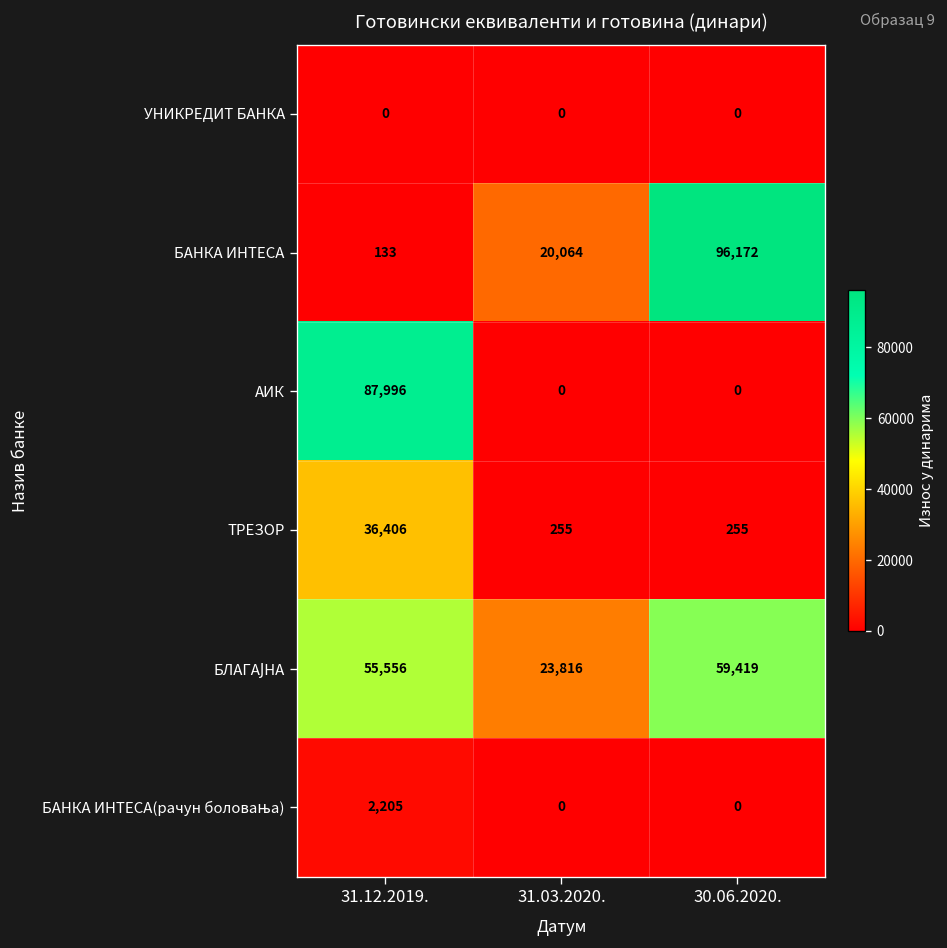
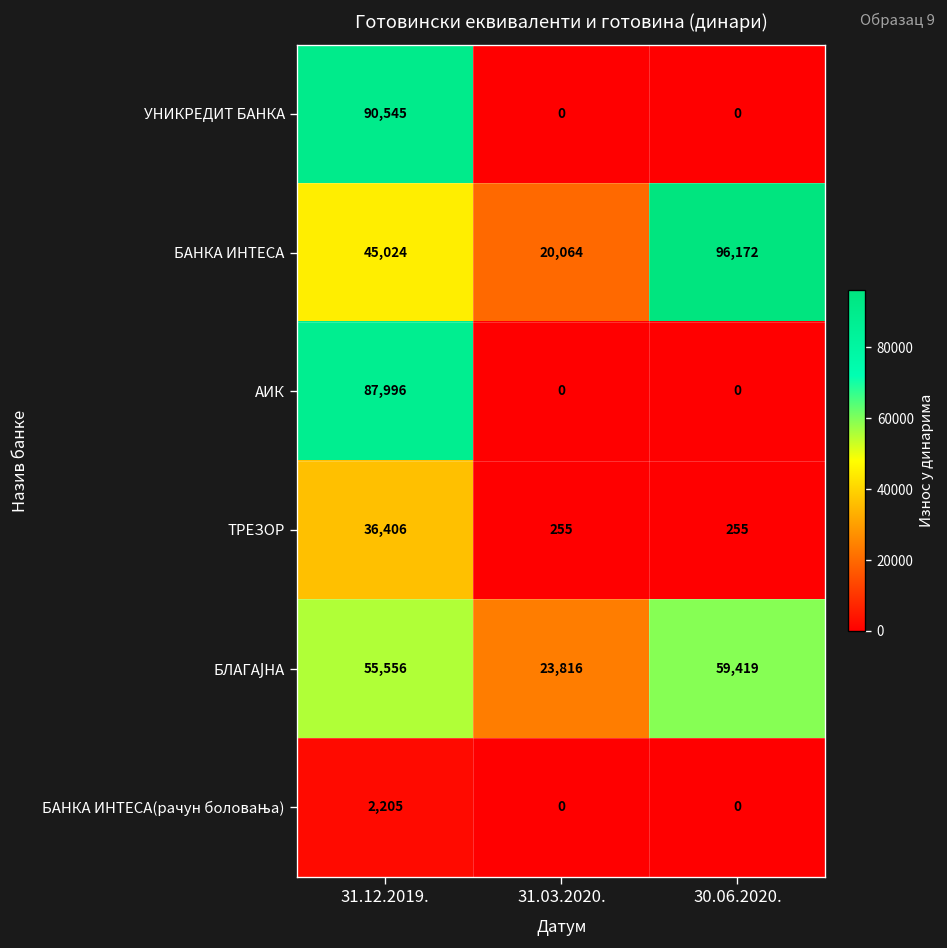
  {
    "УНИКРЕДИТ БАНКА": {
-     "31.12.2019.": "0",
+     "31.12.2019.": "90,545",
      "31.03.2020.": "0",
      "30.06.2020.": "0"
    },
    "БАНКА ИНТЕСА": {
-     "31.12.2019.": "133",
+     "31.12.2019.": "45,024",
      "31.03.2020.": "20,064",
      "30.06.2020.": "96,172"
    },
    "АИК": {
      "31.12.2019.": "87,996",
      "31.03.2020.": "0",
      "30.06.2020.": "0"
    },
    "ТРЕЗОР": {
      "31.12.2019.": "36,406",
      "31.03.2020.": "255",
      "30.06.2020.": "255"
    },
    "БЛАГАЈНА": {
      "31.12.2019.": "55,556",
      "31.03.2020.": "23,816",
      "30.06.2020.": "59,419"
    },
    "БАНКА ИНТЕСА(рачун боловања)": {
      "31.12.2019.": "2,205",
      "31.03.2020.": "0",
      "30.06.2020.": "0"
    }
  }
